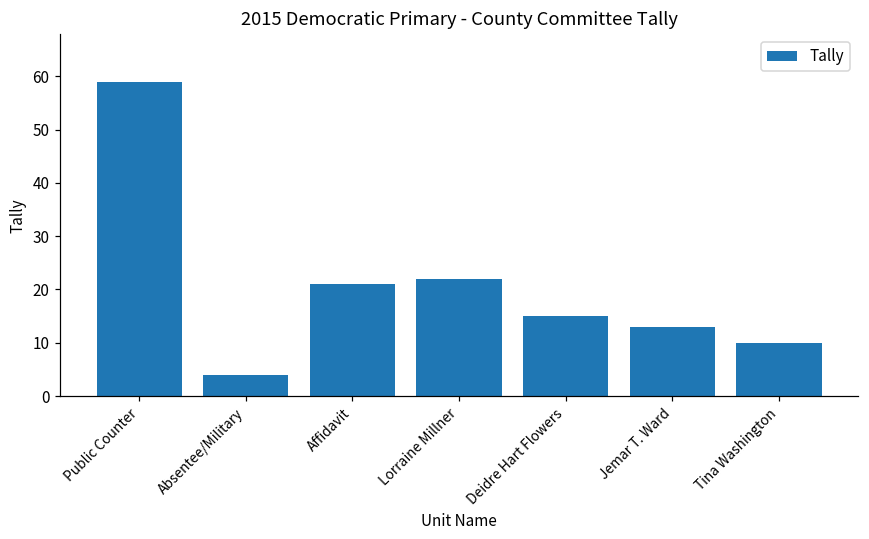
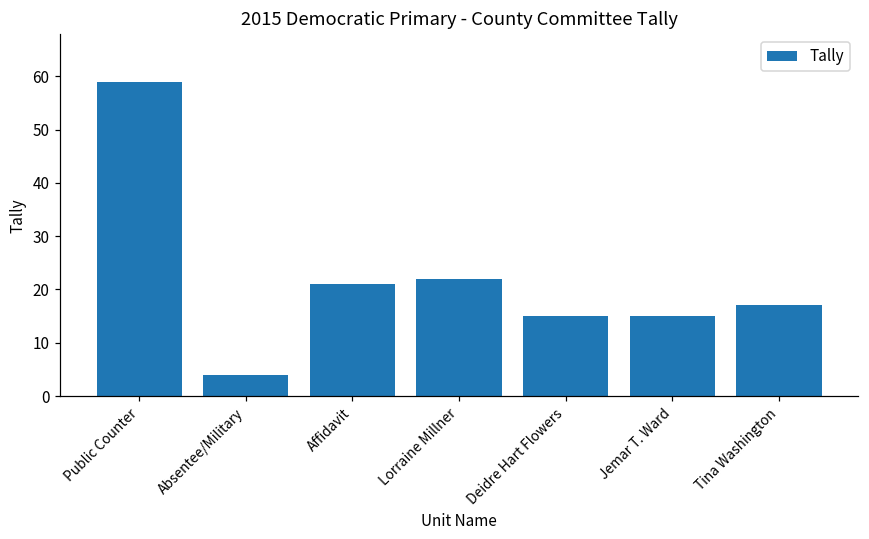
  {
    "Public Counter": 59,
    "Absentee/Military": 4,
    "Affidavit": 21,
    "Lorraine Millner": 22,
    "Deidre Hart Flowers": 15,
-   "Jemar T. Ward": 13,
-   "Tina Washington": 10
+   "Jemar T. Ward": 15,
+   "Tina Washington": 17
  }
